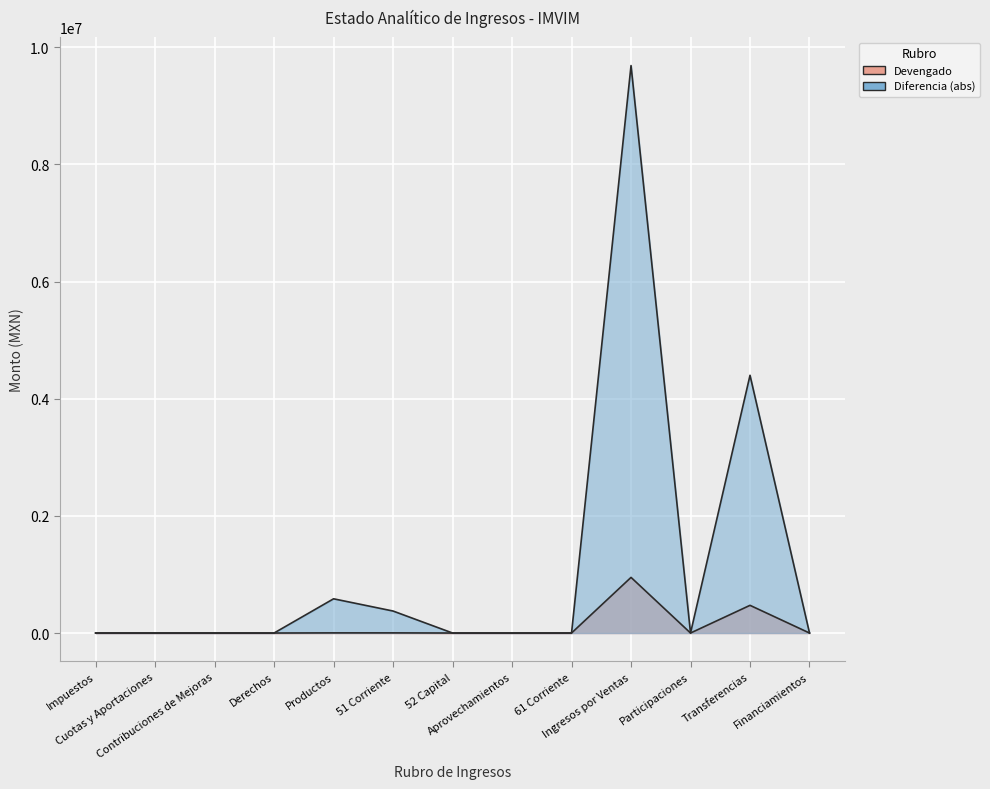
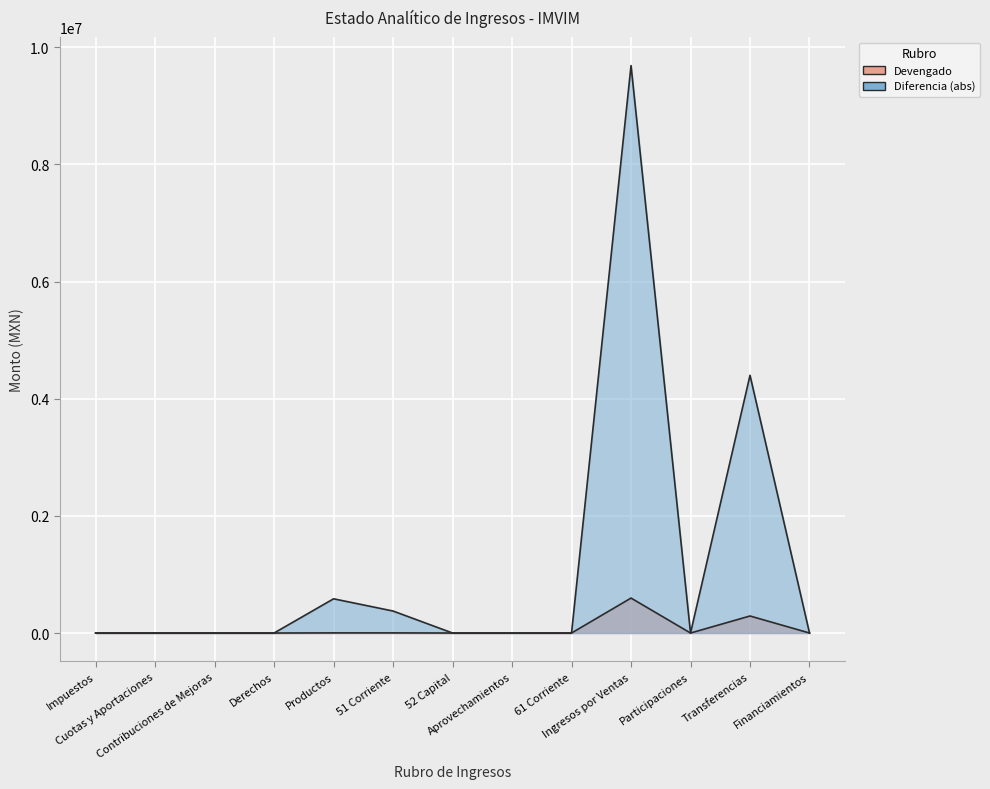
  {
    "Devengado": {
      "Productos": 0,
      "51 Corriente": 0,
-     "Ingresos por Ventas": 900000,
-     "Transferencias": 500000
+     "Ingresos por Ventas": 600000,
+     "Transferencias": 300000
    },
    "Diferencia (abs)": {
      "Productos": 600000,
      "51 Corriente": 400000,
      "Ingresos por Ventas": 9700000,
      "Transferencias": 4400000
    }
  }
